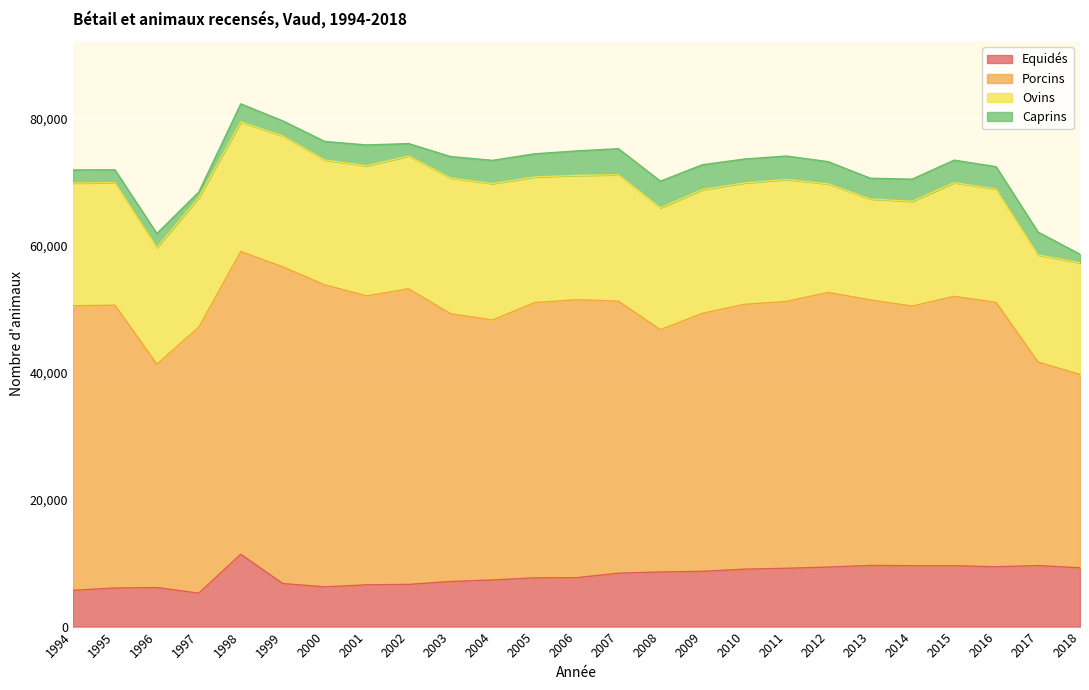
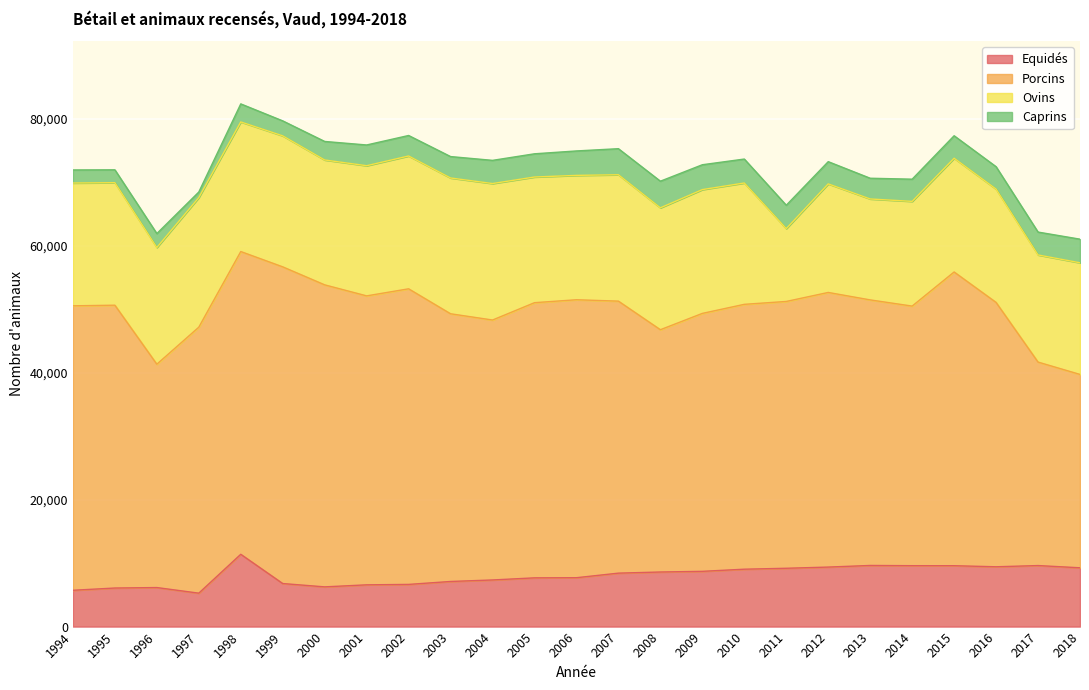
  {
    "Equidés": {
      "1994": "6,000",
      "1995": "6,000",
      "1996": "6,000",
      "1997": "5,000",
      "1998": "11,000",
      "1999": "7,000",
      "2000": "6,000",
      "2001": "7,000",
      "2002": "7,000",
      "2003": "7,000",
      "2004": "7,000",
      "2005": "8,000",
      "2006": "8,000",
      "2007": "8,000",
      "2008": "9,000",
      "2009": "9,000",
      "2010": "9,000",
      "2011": "9,000",
      "2012": "9,000",
      "2013": "10,000",
      "2014": "10,000",
      "2015": "10,000",
      "2016": "9,000",
      "2017": "10,000",
      "2018": "9,000"
    },
    "Porcins": {
      "1994": "45,000",
      "1995": "45,000",
      "1996": "35,000",
      "1997": "42,000",
      "1998": "48,000",
      "1999": "50,000",
      "2000": "48,000",
      "2001": "46,000",
      "2002": "47,000",
      "2003": "42,000",
      "2004": "41,000",
      "2005": "43,000",
      "2006": "44,000",
      "2007": "43,000",
      "2008": "38,000",
      "2009": "41,000",
      "2010": "42,000",
      "2011": "42,000",
      "2012": "43,000",
      "2013": "42,000",
      "2014": "41,000",
-     "2015": "42,000",
+     "2015": "46,000",
      "2016": "42,000",
      "2017": "32,000",
      "2018": "30,000"
    },
    "Ovins": {
      "1994": "19,000",
      "1995": "19,000",
      "1996": "18,000",
      "1997": "20,000",
      "1998": "20,000",
      "1999": "21,000",
      "2000": "20,000",
      "2001": "21,000",
      "2002": "21,000",
      "2003": "21,000",
      "2004": "22,000",
      "2005": "20,000",
      "2006": "20,000",
      "2007": "20,000",
      "2008": "19,000",
      "2009": "20,000",
      "2010": "19,000",
-     "2011": "19,000",
+     "2011": "11,000",
      "2012": "17,000",
      "2013": "16,000",
      "2014": "17,000",
      "2015": "18,000",
      "2016": "18,000",
      "2017": "17,000",
      "2018": "18,000"
    },
    "Caprins": {
      "1994": "2,000",
      "1995": "2,000",
      "1996": "2,000",
      "1997": "1,000",
      "1998": "3,000",
      "1999": "2,000",
      "2000": "3,000",
      "2001": "3,000",
-     "2002": "2,000",
+     "2002": "3,000",
      "2003": "3,000",
      "2004": "4,000",
      "2005": "4,000",
      "2006": "4,000",
      "2007": "4,000",
      "2008": "4,000",
      "2009": "4,000",
      "2010": "4,000",
      "2011": "4,000",
      "2012": "4,000",
      "2013": "3,000",
      "2014": "3,000",
      "2015": "4,000",
      "2016": "4,000",
      "2017": "4,000",
-     "2018": "1,000"
+     "2018": "4,000"
    }
  }
